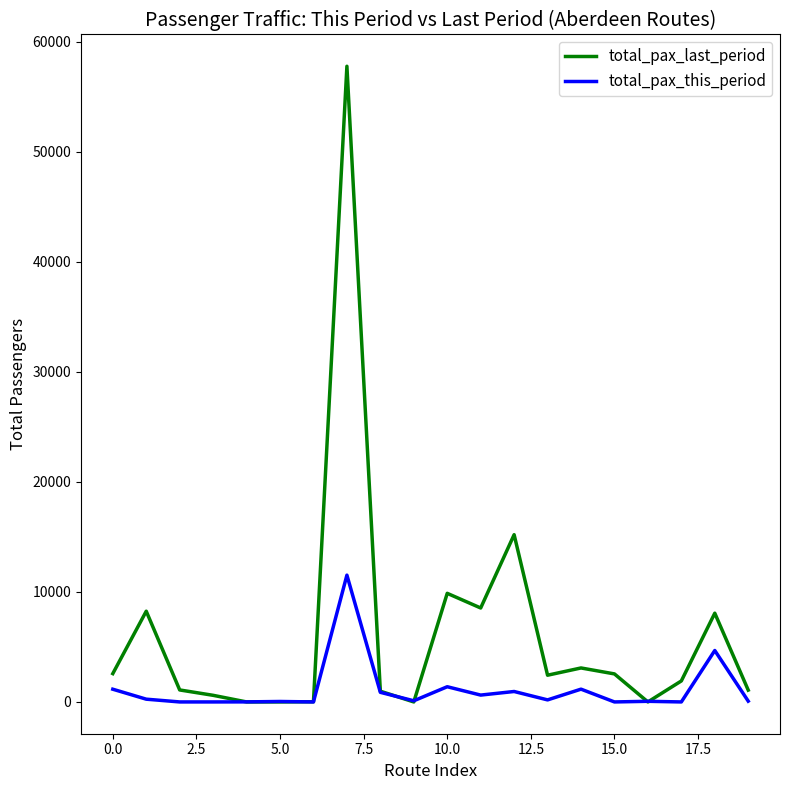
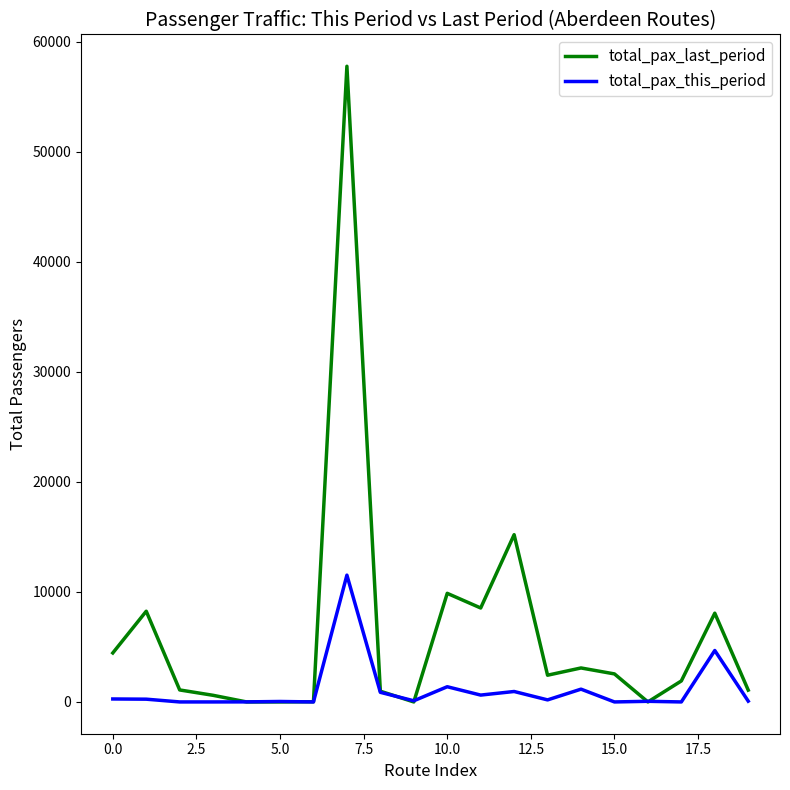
  {
    "total_pax_last_period": {
-     "0.0": 2600,
+     "0.0": 4500,
      "10.0": 9900,
      "15.0": 2500
    },
    "total_pax_this_period": {
-     "0.0": 1200,
+     "0.0": 300,
      "10.0": 1400,
      "15.0": 0
    }
  }
